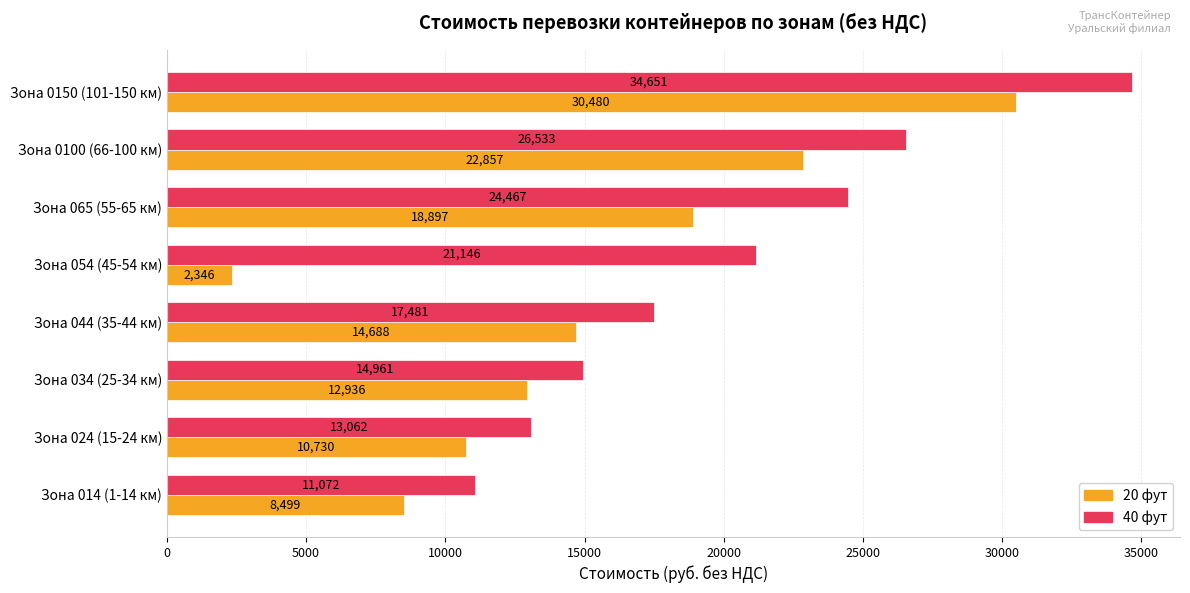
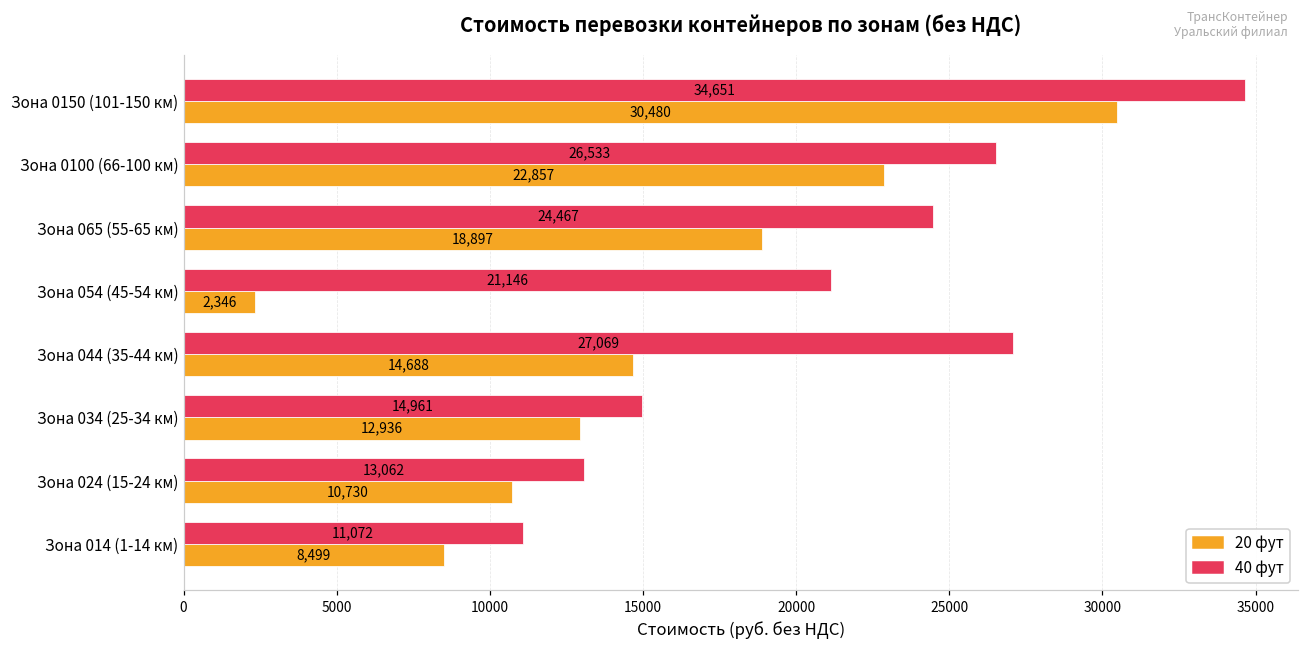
  {
    "20 фут": {
      "Зона 0150 (101-150 км)": "30,480",
      "Зона 0100 (66-100 км)": "22,857",
      "Зона 065 (55-65 км)": "18,897",
      "Зона 054 (45-54 км)": "2,346",
      "Зона 044 (35-44 км)": "14,688",
      "Зона 034 (25-34 км)": "12,936",
      "Зона 024 (15-24 км)": "10,730",
      "Зона 014 (1-14 км)": "8,499"
    },
    "40 фут": {
      "Зона 0150 (101-150 км)": "34,651",
      "Зона 0100 (66-100 км)": "26,533",
      "Зона 065 (55-65 км)": "24,467",
      "Зона 054 (45-54 км)": "21,146",
-     "Зона 044 (35-44 км)": "17,481",
+     "Зона 044 (35-44 км)": "27,069",
      "Зона 034 (25-34 км)": "14,961",
      "Зона 024 (15-24 км)": "13,062",
      "Зона 014 (1-14 км)": "11,072"
    }
  }
